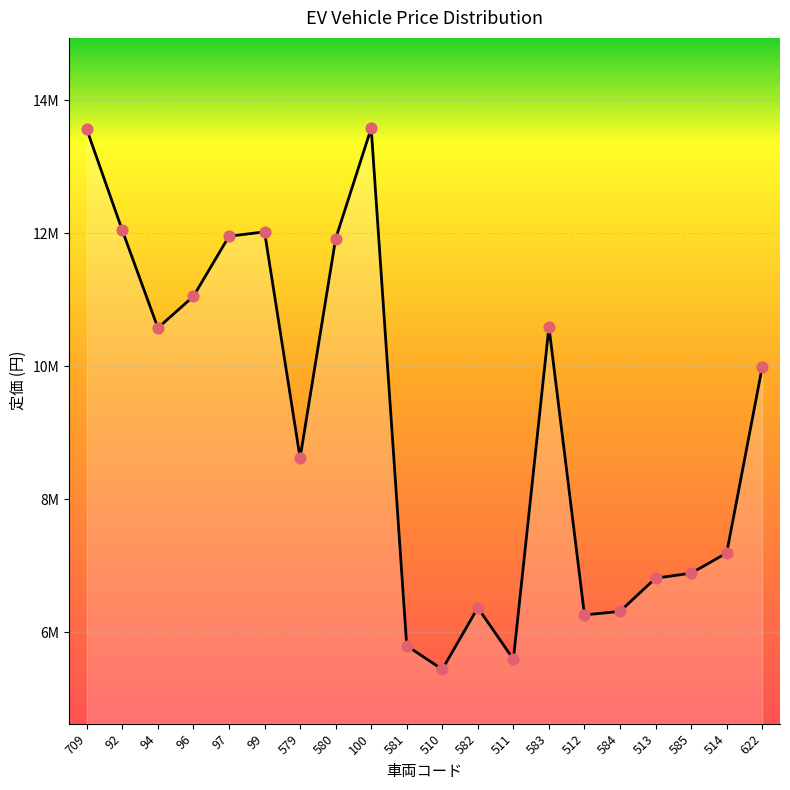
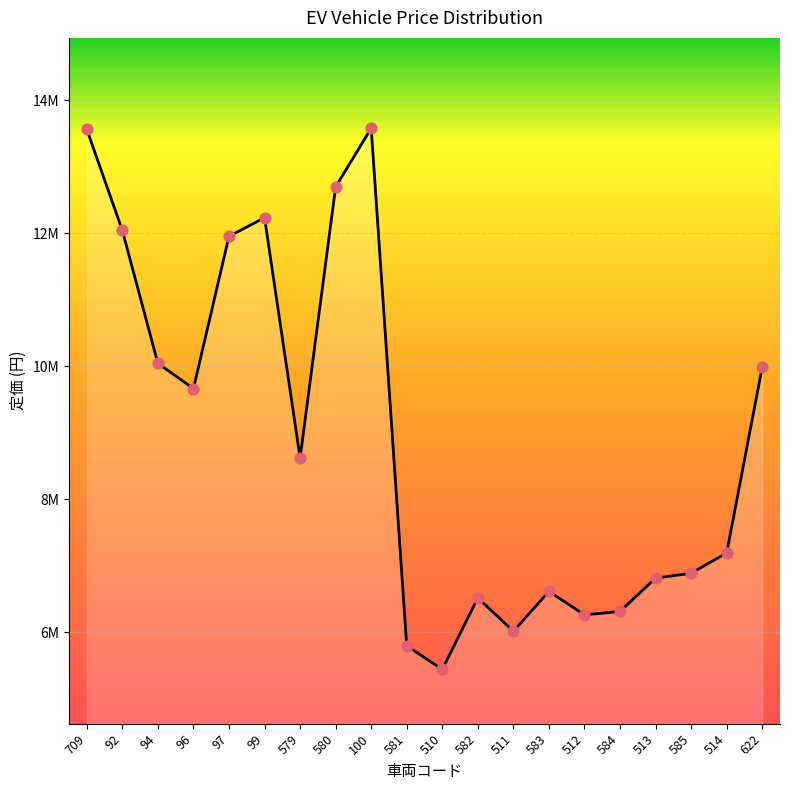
  {
    "709": 13600000,
    "92": 12000000,
-   "94": 10600000,
-   "96": 11100000,
+   "94": 10000000,
+   "96": 9700000,
    "97": 12000000,
-   "99": 12000000,
+   "99": 12200000,
    "579": 8600000,
-   "580": 11900000,
+   "580": 12700000,
    "100": 13600000,
    "581": 5800000,
    "510": 5400000,
-   "582": 6400000,
-   "511": 5600000,
-   "583": 10600000,
+   "582": 6500000,
+   "511": 6000000,
+   "583": 6600000,
    "512": 6300000,
    "584": 6300000,
    "513": 6800000,
    "585": 6900000,
    "514": 7200000,
    "622": 10000000
  }
